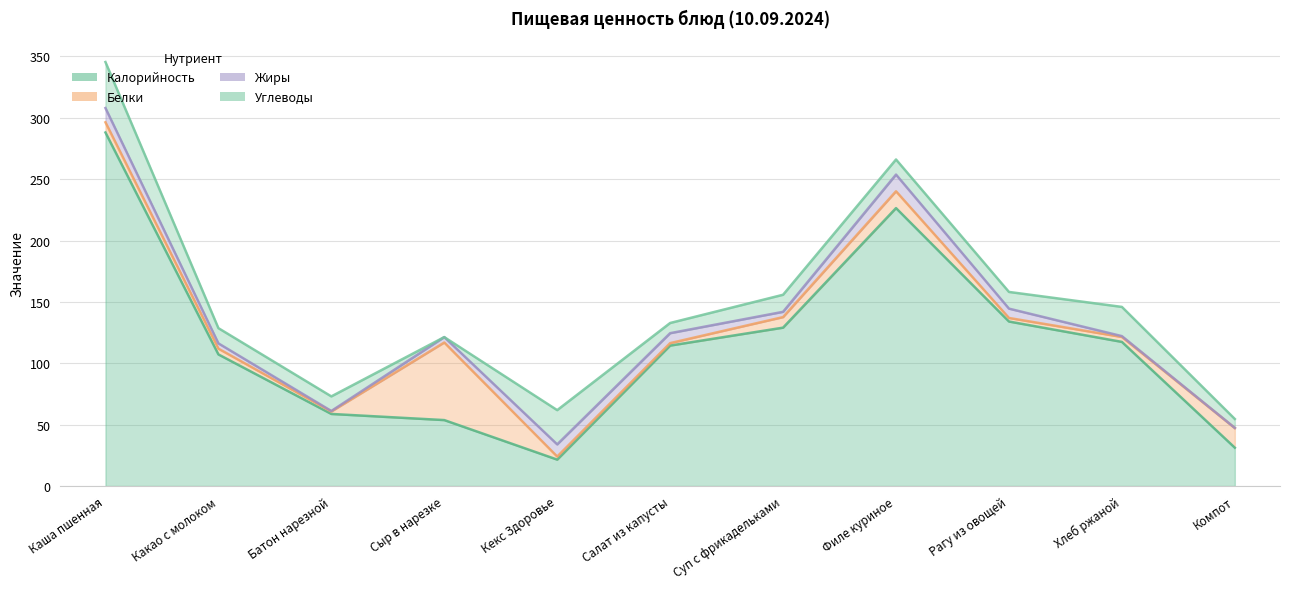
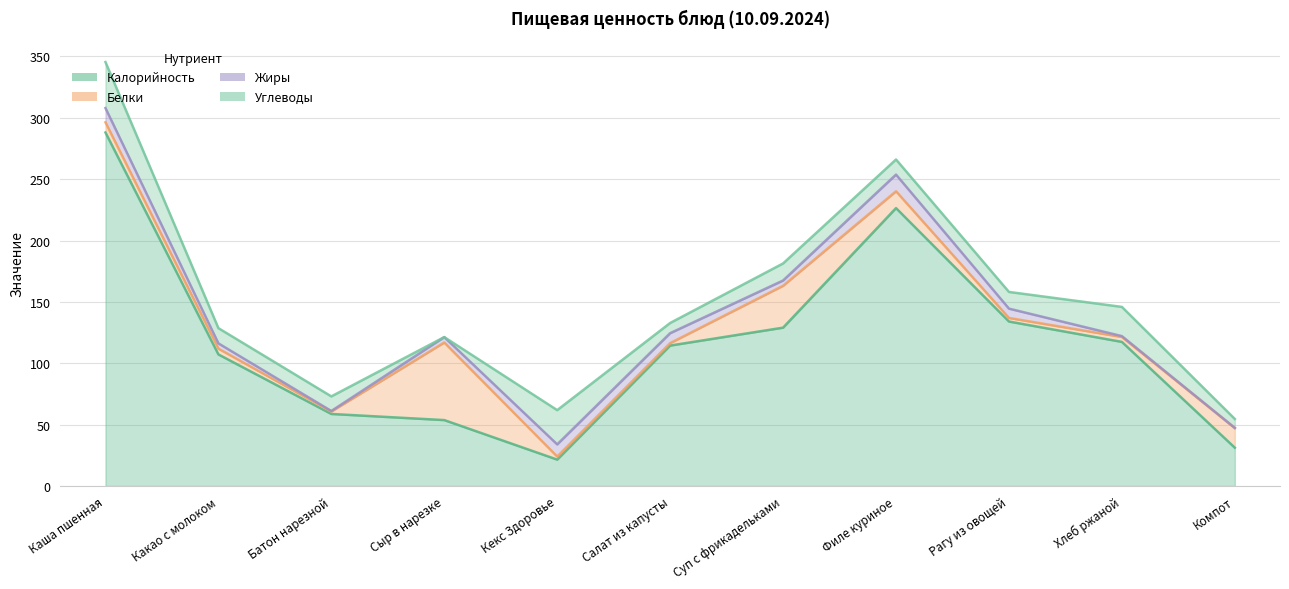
  {
    "Белки": {
      "Каша пшенная": 8,
      "Какао с молоком": 5,
      "Сыр в нарезке": 63,
      "Кекс Здоровье": 3,
-     "Суп с фрикадельками": 9,
+     "Суп с фрикадельками": 34,
      "Филе куриное": 14,
      "Рагу из овощей": 3
    }
  }
